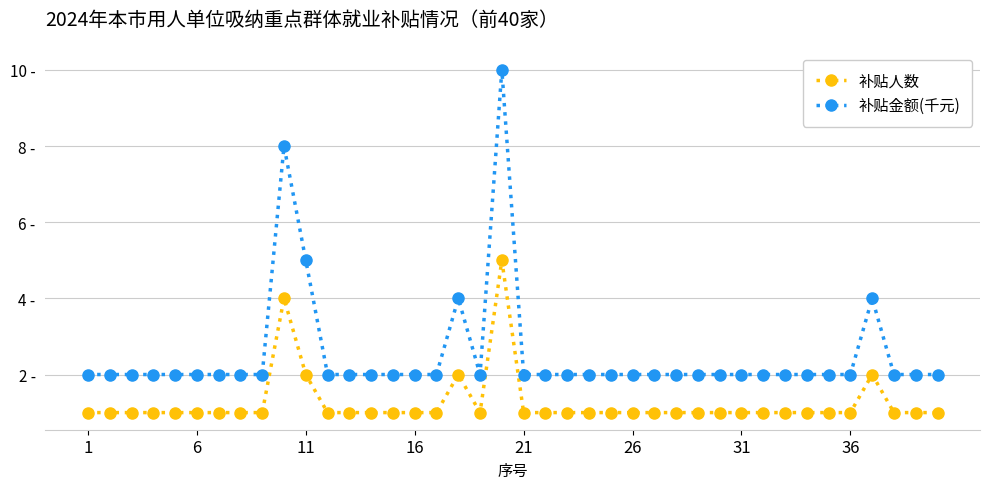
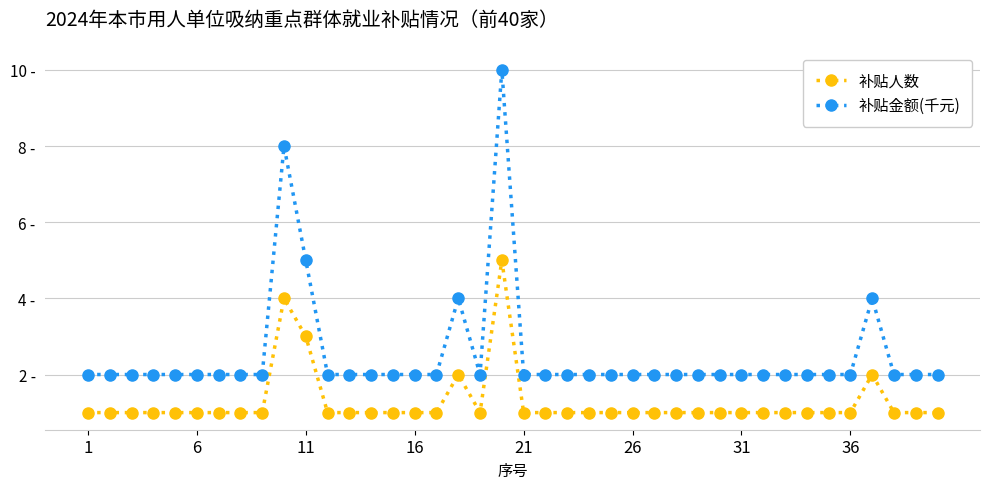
  {
    "补贴人数": {
      "1": "1 -",
      "6": "1 -",
-     "11": "2 -",
+     "11": "3 -",
      "16": "1 -",
      "21": "1 -",
      "26": "1 -",
      "31": "1 -",
      "36": "1 -"
    },
    "补贴金额(千元)": {
      "1": "2 -",
      "6": "2 -",
      "11": "5 -",
      "16": "2 -",
      "21": "2 -",
      "26": "2 -",
      "31": "2 -",
      "36": "2 -"
    }
  }
